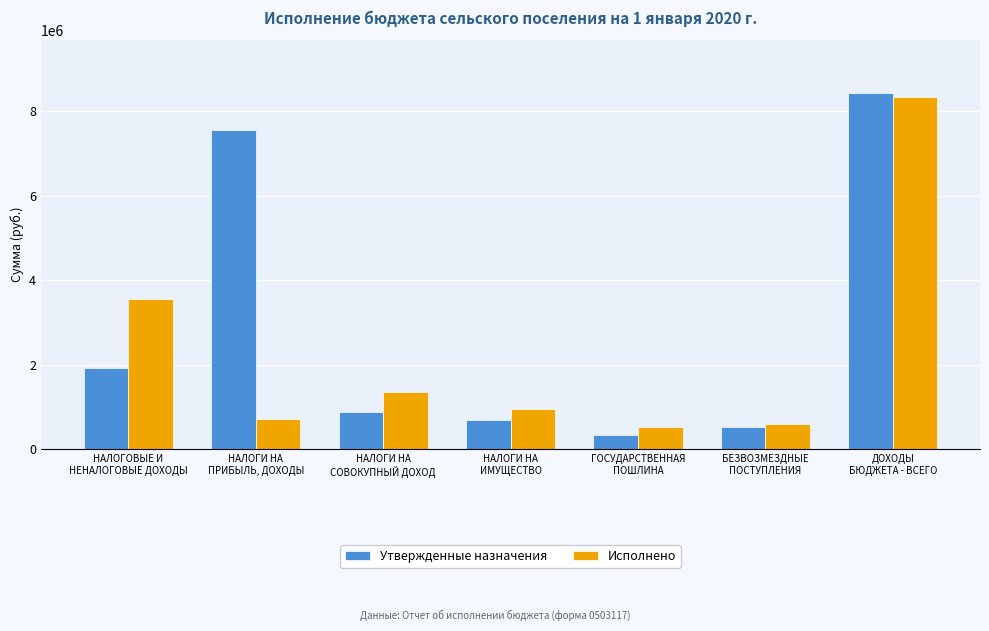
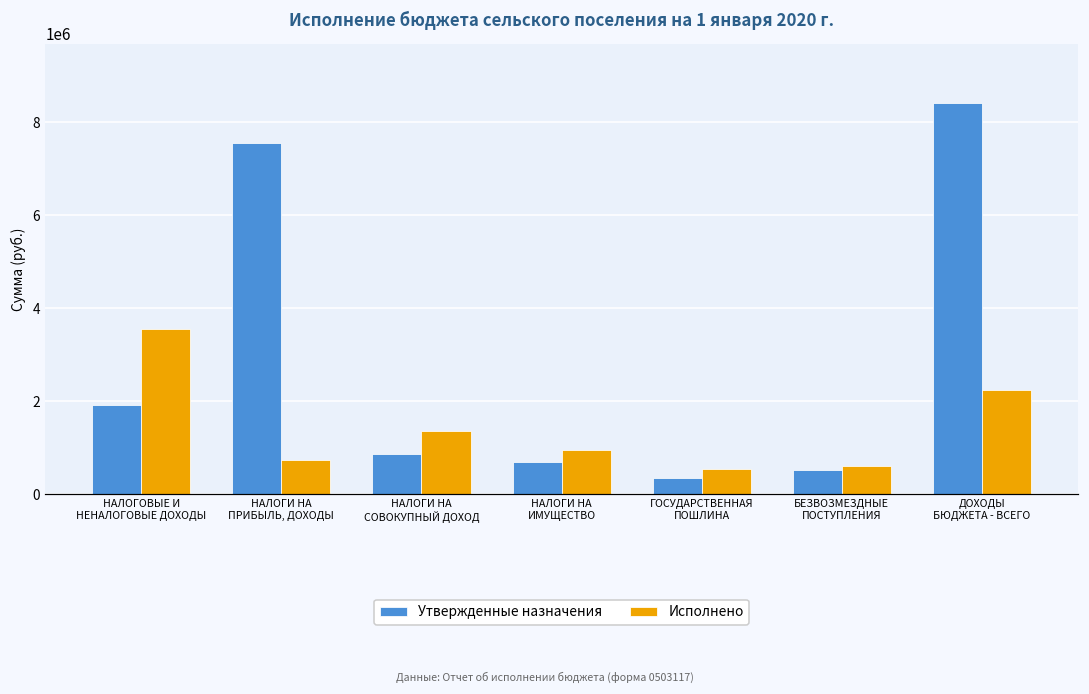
  {
    "Утвержденные назначения": {
      "НАЛОГОВЫЕ И НЕНАЛОГОВЫЕ ДОХОДЫ": 1900000,
      "НАЛОГИ НА ПРИБЫЛЬ, ДОХОДЫ": 7600000,
      "НАЛОГИ НА СОВОКУПНЫЙ ДОХОД": 900000,
      "НАЛОГИ НА ИМУЩЕСТВО": 700000,
      "ГОСУДАРСТВЕННАЯ ПОШЛИНА": 300000,
      "БЕЗВОЗМЕЗДНЫЕ ПОСТУПЛЕНИЯ": 500000,
      "ДОХОДЫ БЮДЖЕТА - ВСЕГО": 8400000
    },
    "Исполнено": {
      "НАЛОГОВЫЕ И НЕНАЛОГОВЫЕ ДОХОДЫ": 3500000,
      "НАЛОГИ НА ПРИБЫЛЬ, ДОХОДЫ": 700000,
      "НАЛОГИ НА СОВОКУПНЫЙ ДОХОД": 1300000,
      "НАЛОГИ НА ИМУЩЕСТВО": 900000,
      "ГОСУДАРСТВЕННАЯ ПОШЛИНА": 500000,
      "БЕЗВОЗМЕЗДНЫЕ ПОСТУПЛЕНИЯ": 600000,
-     "ДОХОДЫ БЮДЖЕТА - ВСЕГО": 8400000
+     "ДОХОДЫ БЮДЖЕТА - ВСЕГО": 2200000
    }
  }
